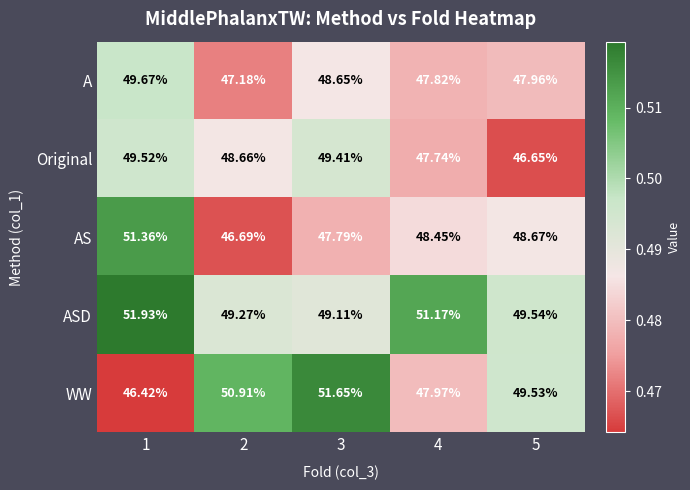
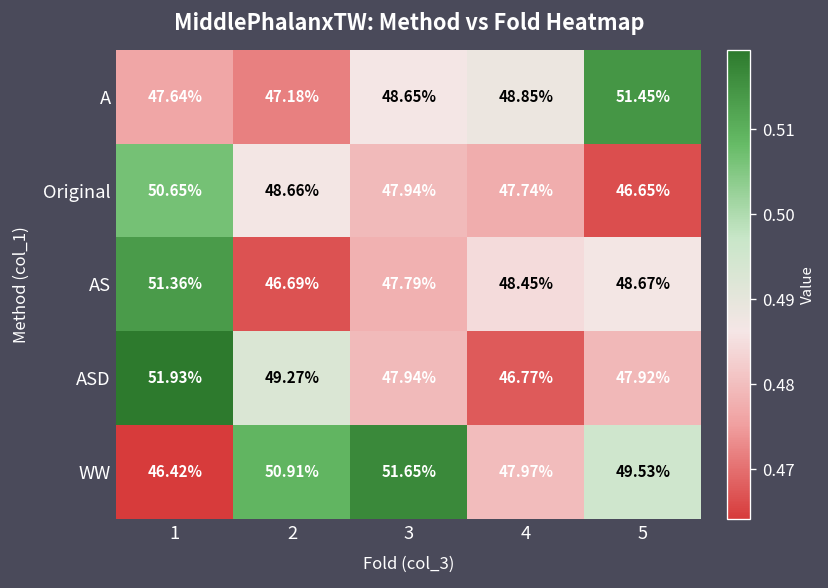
  {
    "A": {
-     "1": "49.67%",
+     "1": "47.64%",
      "2": "47.18%",
      "3": "48.65%",
-     "4": "47.82%",
-     "5": "47.96%"
+     "4": "48.85%",
+     "5": "51.45%"
    },
    "Original": {
-     "1": "49.52%",
+     "1": "50.65%",
      "2": "48.66%",
-     "3": "49.41%",
+     "3": "47.94%",
      "4": "47.74%",
      "5": "46.65%"
    },
    "AS": {
      "1": "51.36%",
      "2": "46.69%",
      "3": "47.79%",
      "4": "48.45%",
      "5": "48.67%"
    },
    "ASD": {
      "1": "51.93%",
      "2": "49.27%",
-     "3": "49.11%",
-     "4": "51.17%",
-     "5": "49.54%"
+     "3": "47.94%",
+     "4": "46.77%",
+     "5": "47.92%"
    },
    "WW": {
      "1": "46.42%",
      "2": "50.91%",
      "3": "51.65%",
      "4": "47.97%",
      "5": "49.53%"
    }
  }
